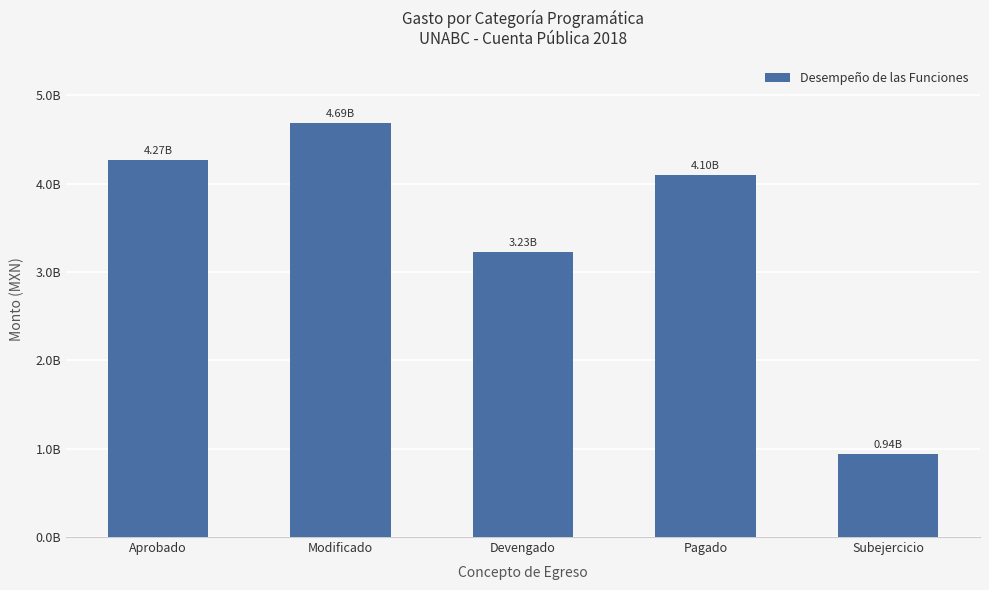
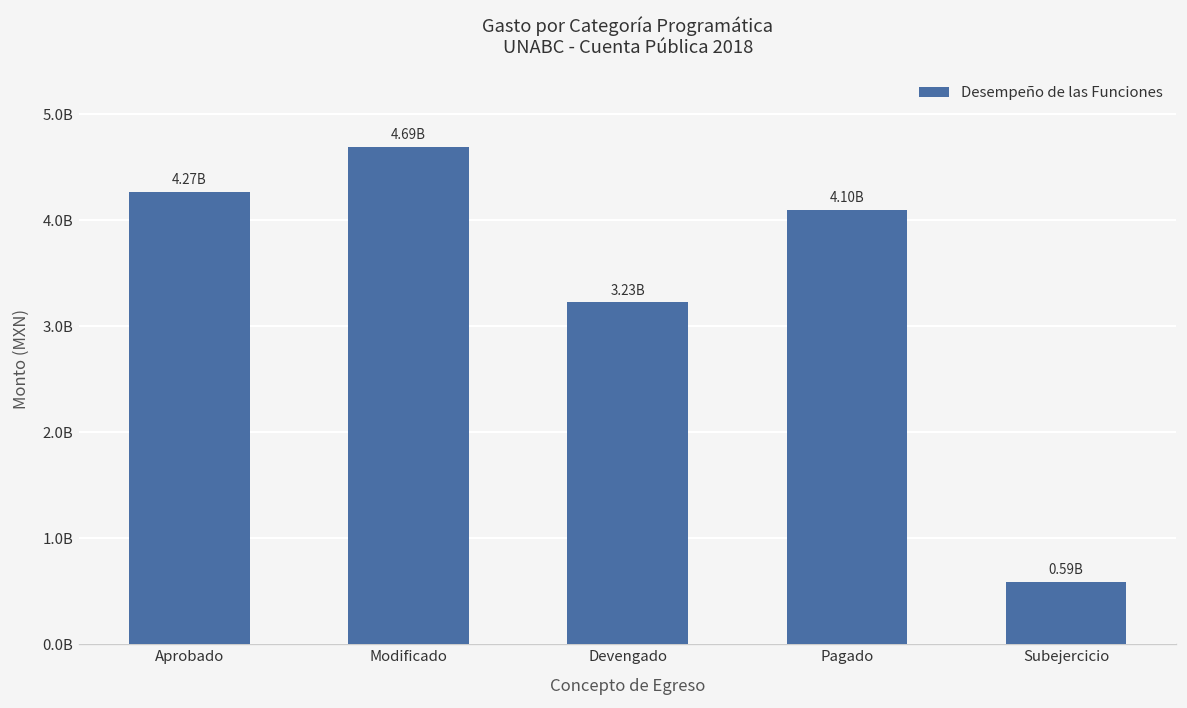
  {
    "Aprobado": "4.27B",
    "Modificado": "4.69B",
    "Devengado": "3.23B",
    "Pagado": "4.10B",
-   "Subejercicio": "0.94B"
+   "Subejercicio": "0.59B"
  }
